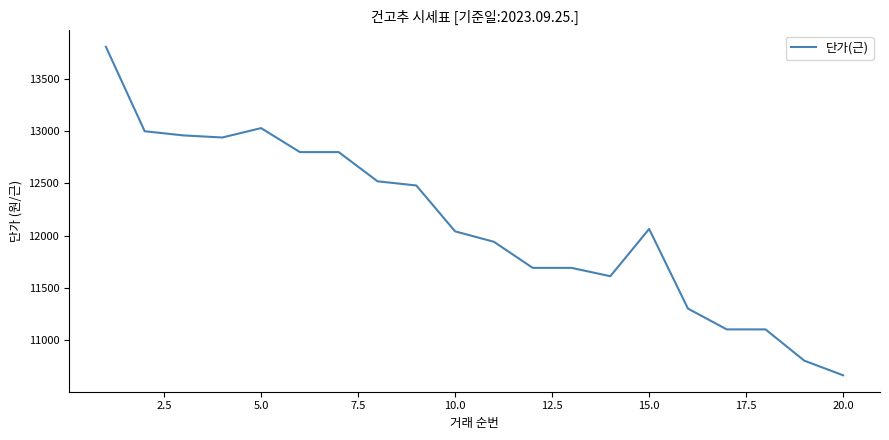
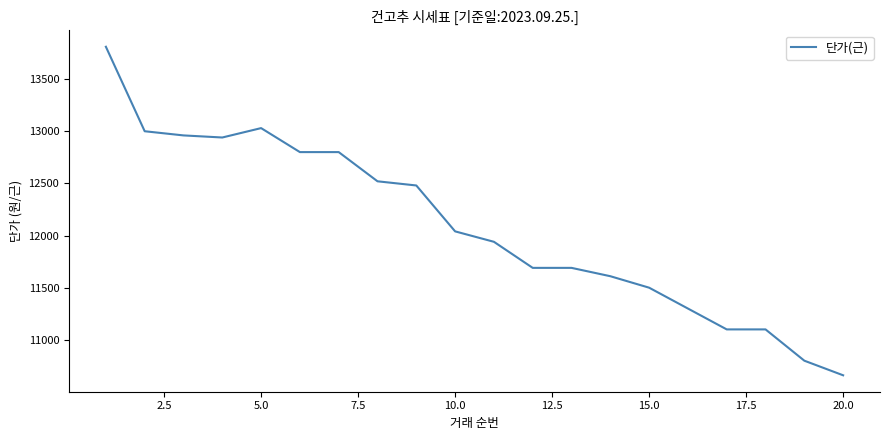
  {
    "5.0": 13030,
    "10.0": 12040,
-   "15.0": 12060,
+   "15.0": 11500,
    "20.0": 10660
  }
